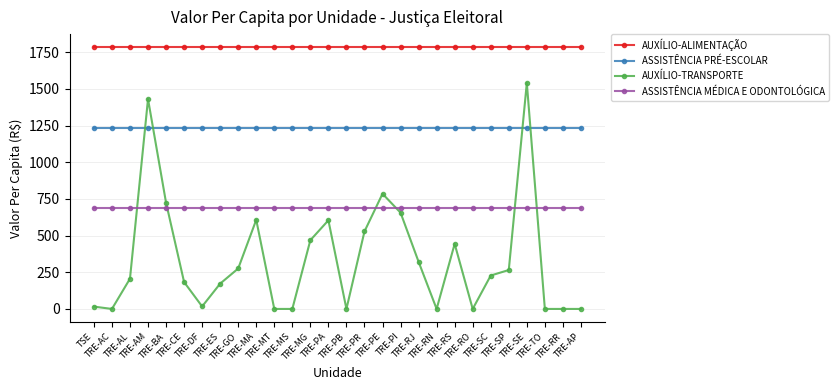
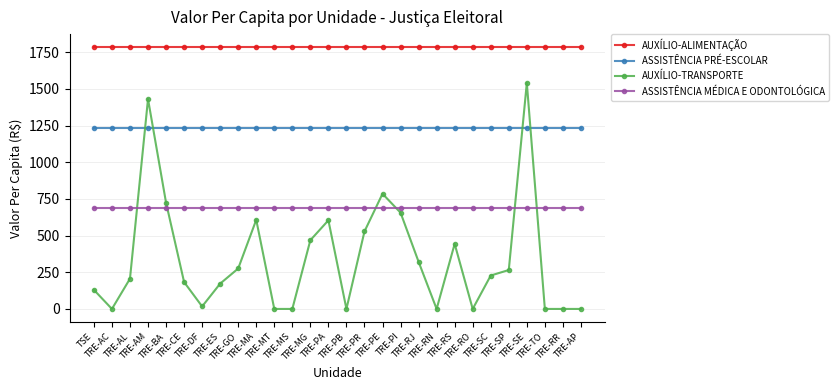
  {
    "AUXÍLIO-ALIMENTAÇÃO": {
      "TSE": 1780,
      "TRE-AC": 1780,
      "TRE-AL": 1780,
      "TRE-AM": 1780,
      "TRE-BA": 1780,
      "TRE-CE": 1780,
      "TRE-DF": 1780,
      "TRE-ES": 1780,
      "TRE-GO": 1780,
      "TRE-MA": 1780,
      "TRE-MT": 1780,
      "TRE-MS": 1780,
      "TRE-MG": 1780,
      "TRE-PA": 1780,
      "TRE-PB": 1780,
      "TRE-PR": 1780,
      "TRE-PE": 1780,
      "TRE-PI": 1780,
      "TRE-RJ": 1780,
      "TRE-RN": 1780,
      "TRE-RS": 1780,
      "TRE-RO": 1780,
      "TRE-SC": 1780,
      "TRE-SP": 1780,
      "TRE-SE": 1780,
      "TRE-TO": 1780,
      "TRE-RR": 1780,
      "TRE-AP": 1780
    },
    "ASSISTÊNCIA PRÉ-ESCOLAR": {
      "TSE": 1240,
      "TRE-AC": 1240,
      "TRE-AL": 1240,
      "TRE-AM": 1240,
      "TRE-BA": 1240,
      "TRE-CE": 1240,
      "TRE-DF": 1240,
      "TRE-ES": 1240,
      "TRE-GO": 1240,
      "TRE-MA": 1240,
      "TRE-MT": 1240,
      "TRE-MS": 1240,
      "TRE-MG": 1240,
      "TRE-PA": 1240,
      "TRE-PB": 1240,
      "TRE-PR": 1240,
      "TRE-PE": 1240,
      "TRE-PI": 1240,
      "TRE-RJ": 1240,
      "TRE-RN": 1240,
      "TRE-RS": 1240,
      "TRE-RO": 1240,
      "TRE-SC": 1240,
      "TRE-SP": 1240,
      "TRE-SE": 1240,
      "TRE-TO": 1240,
      "TRE-RR": 1240,
      "TRE-AP": 1240
    },
    "AUXÍLIO-TRANSPORTE": {
-     "TSE": 20,
+     "TSE": 130,
      "TRE-AC": 0,
      "TRE-AL": 210,
      "TRE-AM": 1430,
      "TRE-BA": 720,
      "TRE-CE": 180,
      "TRE-DF": 20,
      "TRE-ES": 170,
      "TRE-GO": 280,
      "TRE-MA": 610,
      "TRE-MT": 0,
      "TRE-MS": 0,
      "TRE-MG": 470,
      "TRE-PA": 600,
      "TRE-PB": 0,
      "TRE-PR": 530,
      "TRE-PE": 790,
      "TRE-PI": 660,
      "TRE-RJ": 320,
      "TRE-RN": 0,
      "TRE-RS": 440,
      "TRE-RO": 0,
      "TRE-SC": 230,
      "TRE-SP": 270,
      "TRE-SE": 1540,
      "TRE-TO": 0,
      "TRE-RR": 0,
      "TRE-AP": 0
    },
    "ASSISTÊNCIA MÉDICA E ODONTOLÓGICA": {
      "TSE": 690,
      "TRE-AC": 690,
      "TRE-AL": 690,
      "TRE-AM": 690,
      "TRE-BA": 690,
      "TRE-CE": 690,
      "TRE-DF": 690,
      "TRE-ES": 690,
      "TRE-GO": 690,
      "TRE-MA": 690,
      "TRE-MT": 690,
      "TRE-MS": 690,
      "TRE-MG": 690,
      "TRE-PA": 690,
      "TRE-PB": 690,
      "TRE-PR": 690,
      "TRE-PE": 690,
      "TRE-PI": 690,
      "TRE-RJ": 690,
      "TRE-RN": 690,
      "TRE-RS": 690,
      "TRE-RO": 690,
      "TRE-SC": 690,
      "TRE-SP": 690,
      "TRE-SE": 690,
      "TRE-TO": 690,
      "TRE-RR": 690,
      "TRE-AP": 690
    }
  }
